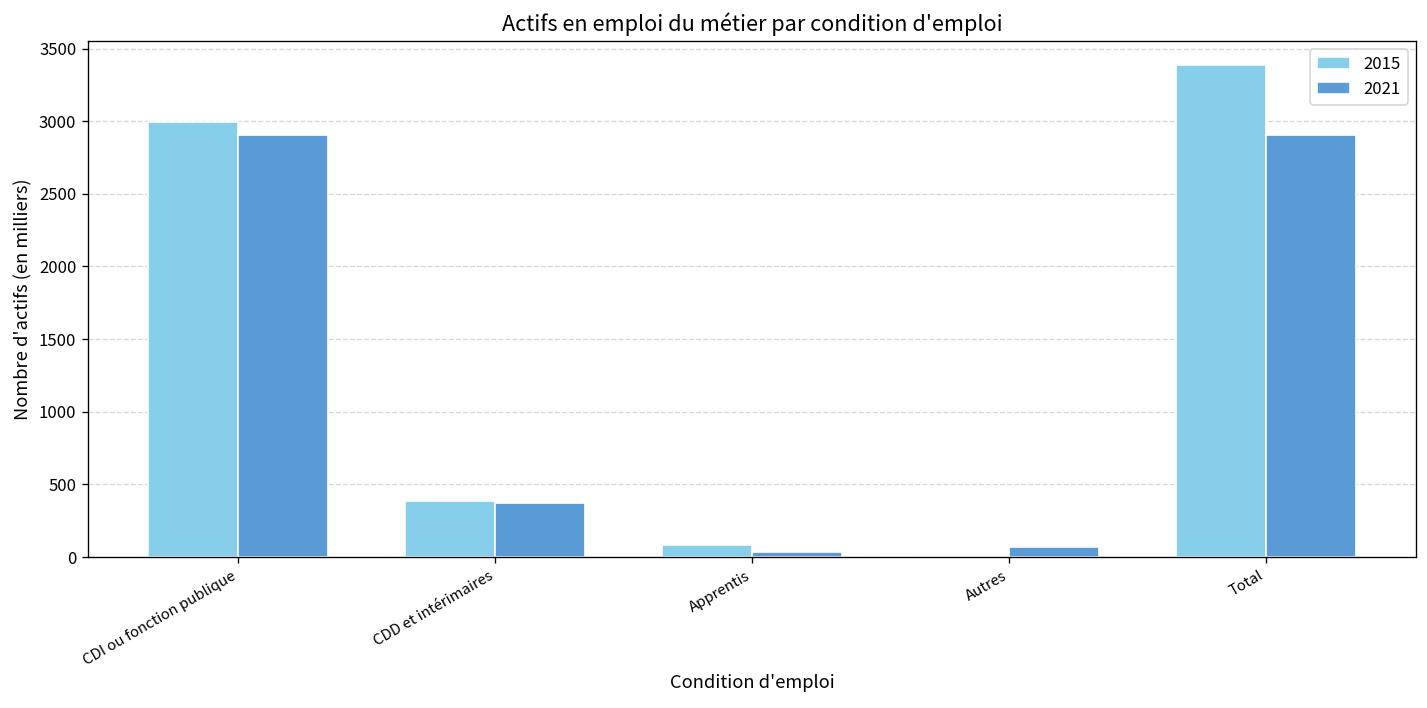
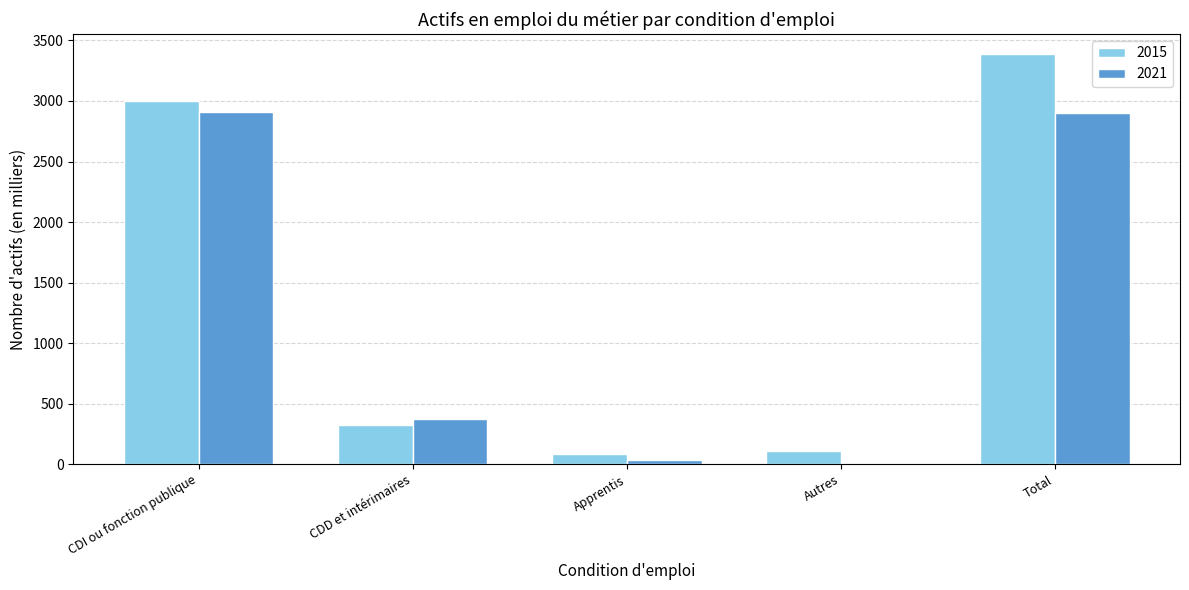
  {
    "2015": {
      "CDI ou fonction publique": 3000,
-     "CDD et intérimaires": 390,
+     "CDD et intérimaires": 320,
      "Apprentis": 80,
-     "Autres": 10,
+     "Autres": 110,
      "Total": 3380
    },
    "2021": {
      "CDI ou fonction publique": 2910,
      "CDD et intérimaires": 380,
      "Apprentis": 30,
-     "Autres": 70,
+     "Autres": 0,
      "Total": 2900
    }
  }
